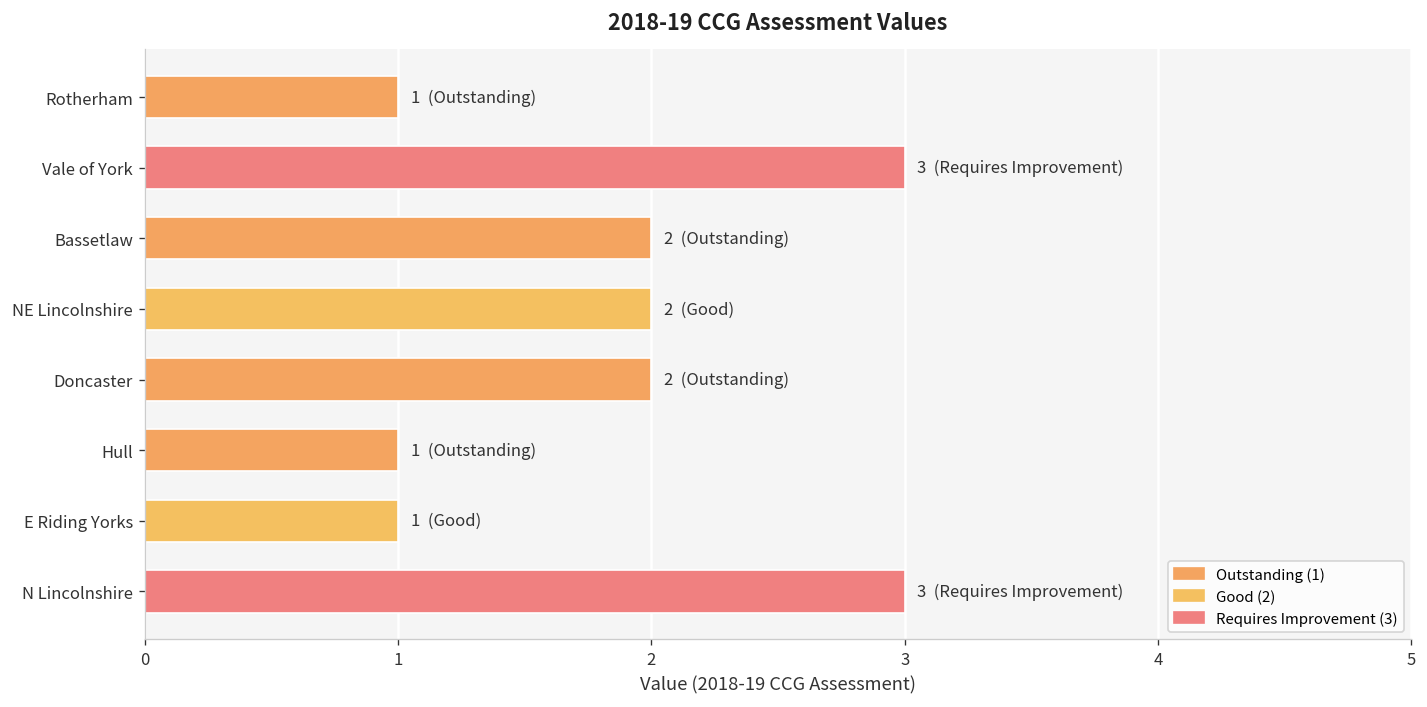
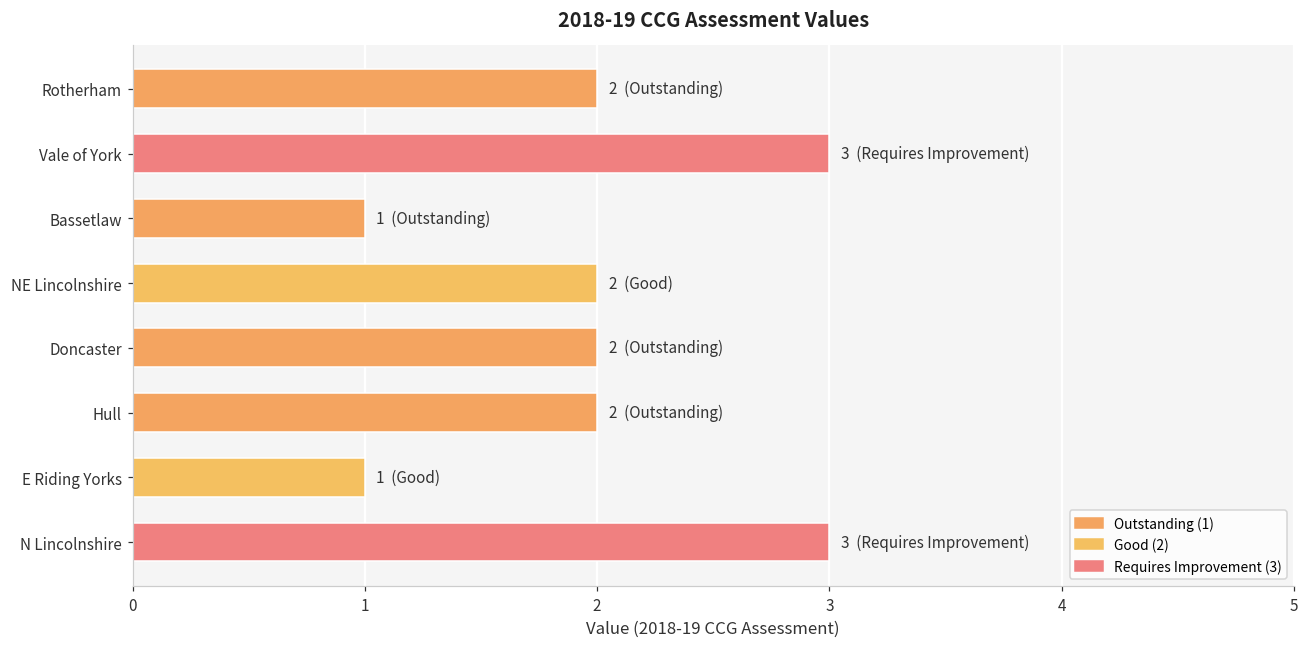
  {
-   "Rotherham": 1,
+   "Rotherham": 2,
    "Vale of York": 3,
-   "Bassetlaw": 2,
+   "Bassetlaw": 1,
    "NE Lincolnshire": 2,
    "Doncaster": 2,
-   "Hull": 1,
+   "Hull": 2,
    "E Riding Yorks": 1,
    "N Lincolnshire": 3
  }
